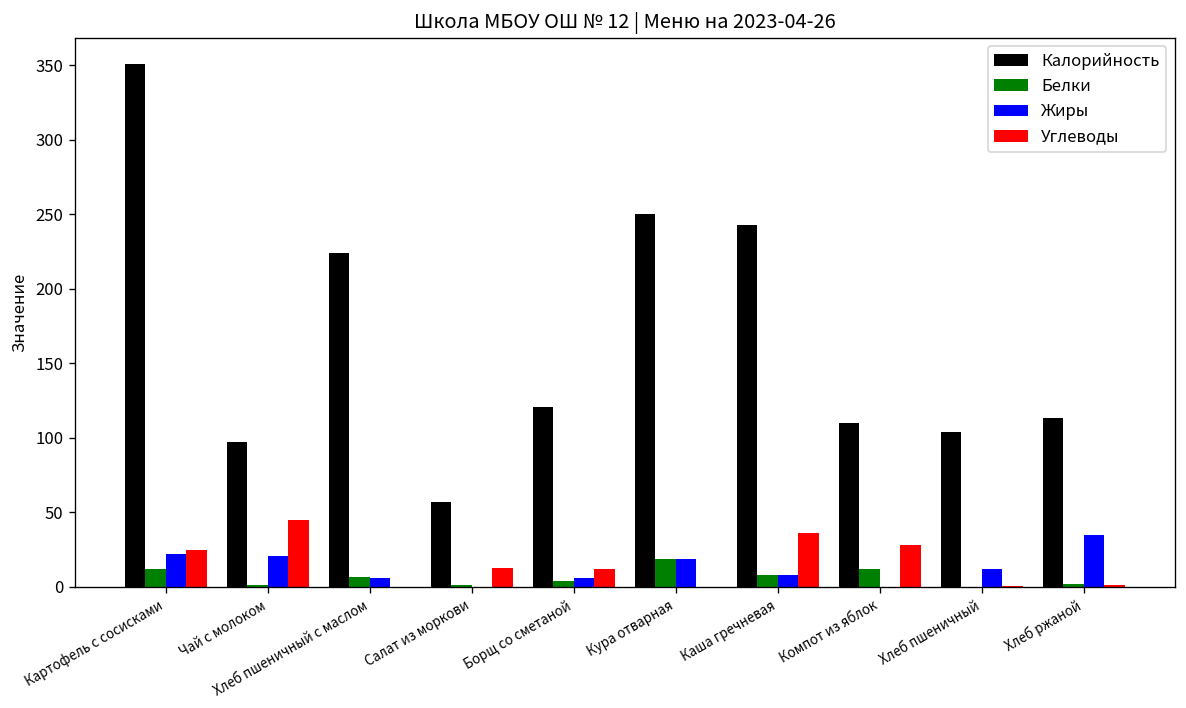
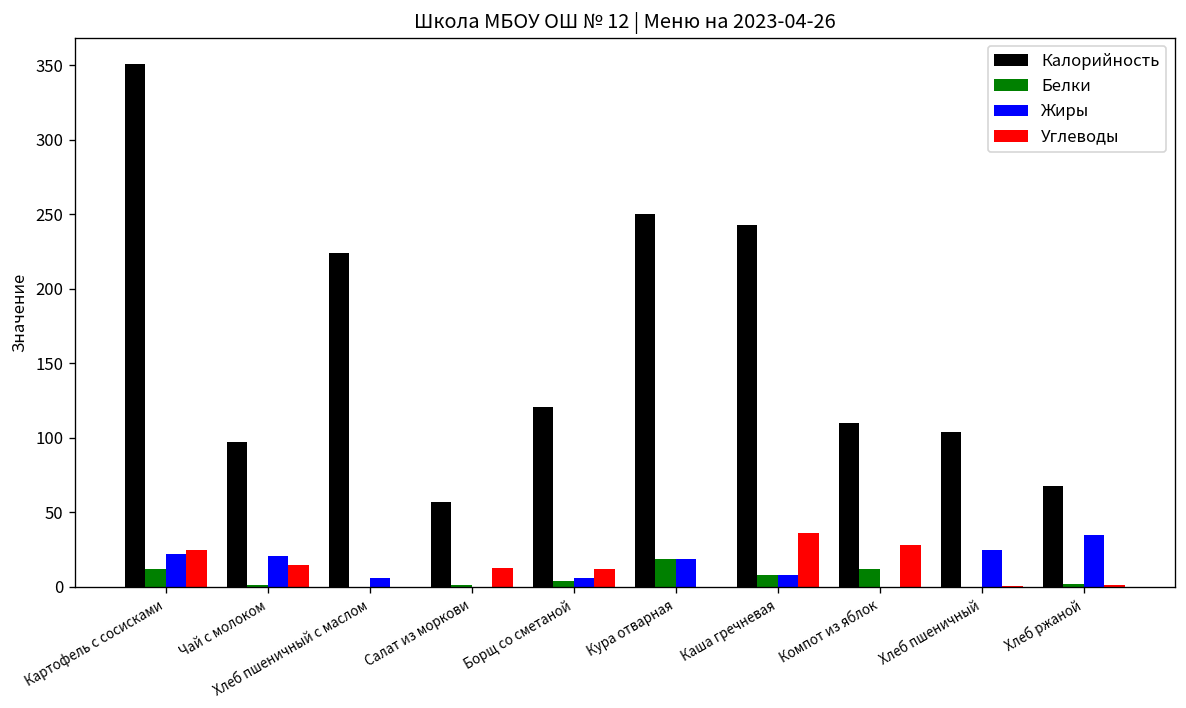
  {
    "Калорийность": {
      "Картофель с сосисками": 351,
      "Чай с молоком": 97,
      "Хлеб пшеничный с маслом": 224,
      "Салат из моркови": 57,
      "Борщ со сметаной": 121,
      "Кура отварная": 250,
      "Каша гречневая": 243,
      "Компот из яблок": 110,
      "Хлеб пшеничный": 104,
-     "Хлеб ржаной": 113
+     "Хлеб ржаной": 67
    },
    "Белки": {
      "Картофель с сосисками": 12,
-     "Хлеб пшеничный с маслом": 7,
+     "Хлеб пшеничный с маслом": 0,
      "Борщ со сметаной": 4,
      "Кура отварная": 19,
      "Каша гречневая": 8,
      "Компот из яблок": 12,
      "Хлеб пшеничный": 0
    },
    "Жиры": {
      "Картофель с сосисками": 22,
      "Чай с молоком": 21,
      "Хлеб пшеничный с маслом": 6,
      "Салат из моркови": 0,
      "Борщ со сметаной": 6,
      "Кура отварная": 19,
      "Каша гречневая": 8,
      "Компот из яблок": 0,
-     "Хлеб пшеничный": 12,
+     "Хлеб пшеничный": 25,
      "Хлеб ржаной": 35
    },
    "Углеводы": {
      "Картофель с сосисками": 25,
-     "Чай с молоком": 45,
+     "Чай с молоком": 15,
      "Хлеб пшеничный с маслом": 0,
      "Салат из моркови": 13,
      "Борщ со сметаной": 12,
      "Кура отварная": 0,
      "Каша гречневая": 36,
      "Компот из яблок": 28
    }
  }
